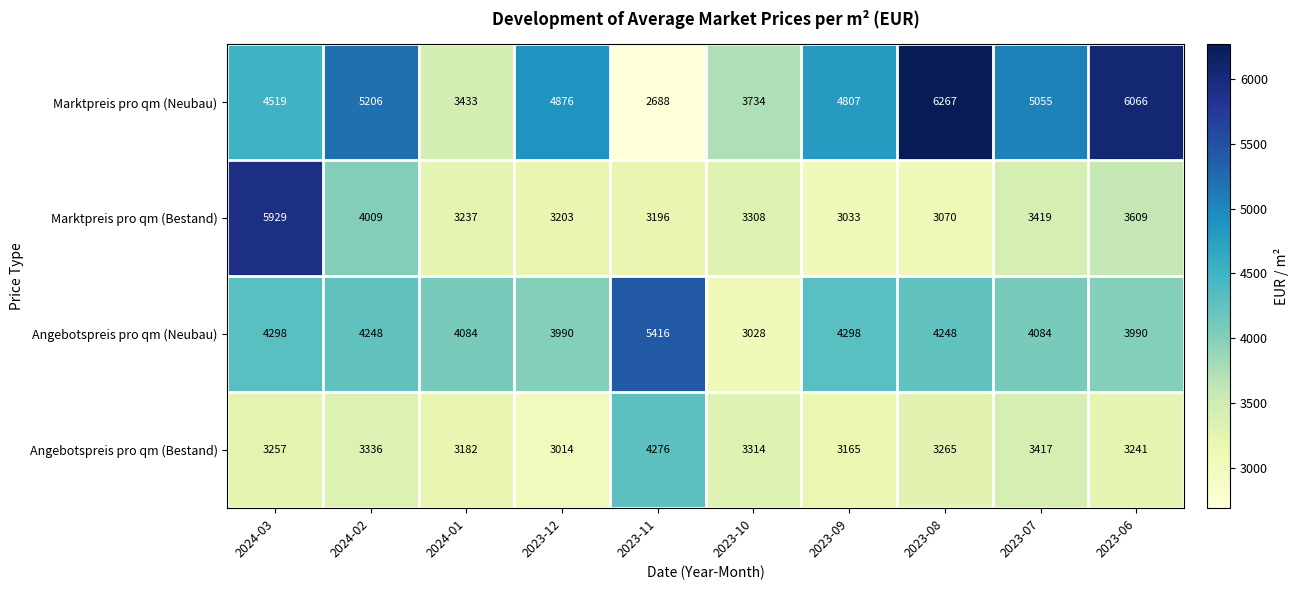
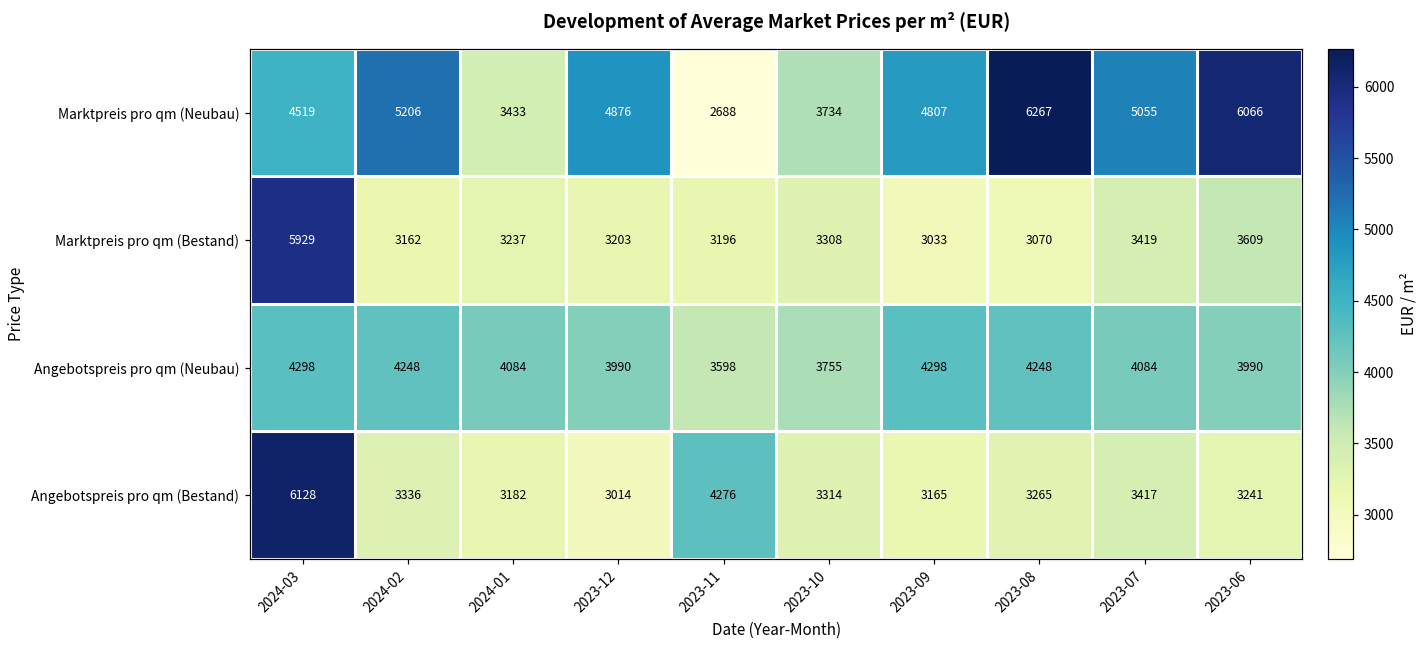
  {
    "Marktpreis pro qm (Neubau)": {
      "2024-03": 4519,
      "2024-02": 5206,
      "2024-01": 3433,
      "2023-12": 4876,
      "2023-11": 2688,
      "2023-10": 3734,
      "2023-09": 4807,
      "2023-08": 6267,
      "2023-07": 5055,
      "2023-06": 6066
    },
    "Marktpreis pro qm (Bestand)": {
      "2024-03": 5929,
-     "2024-02": 4009,
+     "2024-02": 3162,
      "2024-01": 3237,
      "2023-12": 3203,
      "2023-11": 3196,
      "2023-10": 3308,
      "2023-09": 3033,
      "2023-08": 3070,
      "2023-07": 3419,
      "2023-06": 3609
    },
    "Angebotspreis pro qm (Neubau)": {
      "2024-03": 4298,
      "2024-02": 4248,
      "2024-01": 4084,
      "2023-12": 3990,
-     "2023-11": 5416,
-     "2023-10": 3028,
+     "2023-11": 3598,
+     "2023-10": 3755,
      "2023-09": 4298,
      "2023-08": 4248,
      "2023-07": 4084,
      "2023-06": 3990
    },
    "Angebotspreis pro qm (Bestand)": {
-     "2024-03": 3257,
+     "2024-03": 6128,
      "2024-02": 3336,
      "2024-01": 3182,
      "2023-12": 3014,
      "2023-11": 4276,
      "2023-10": 3314,
      "2023-09": 3165,
      "2023-08": 3265,
      "2023-07": 3417,
      "2023-06": 3241
    }
  }
